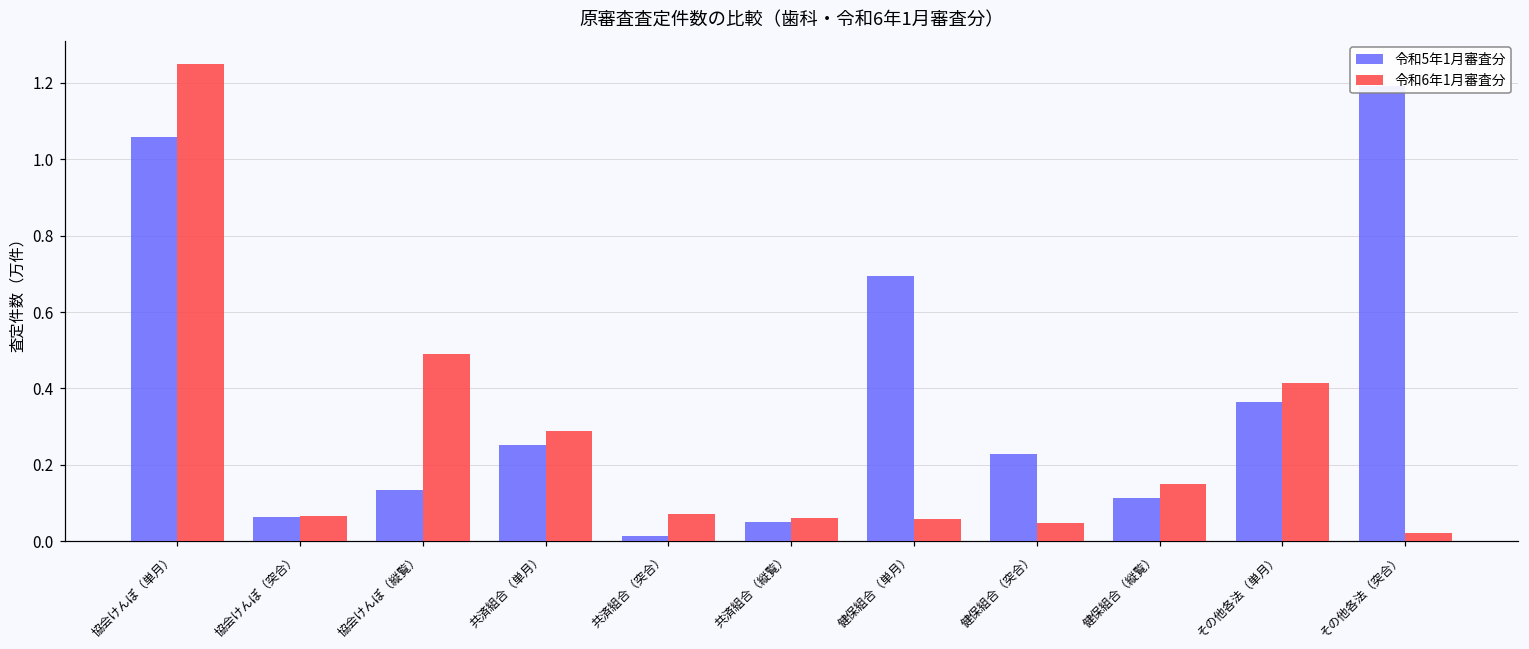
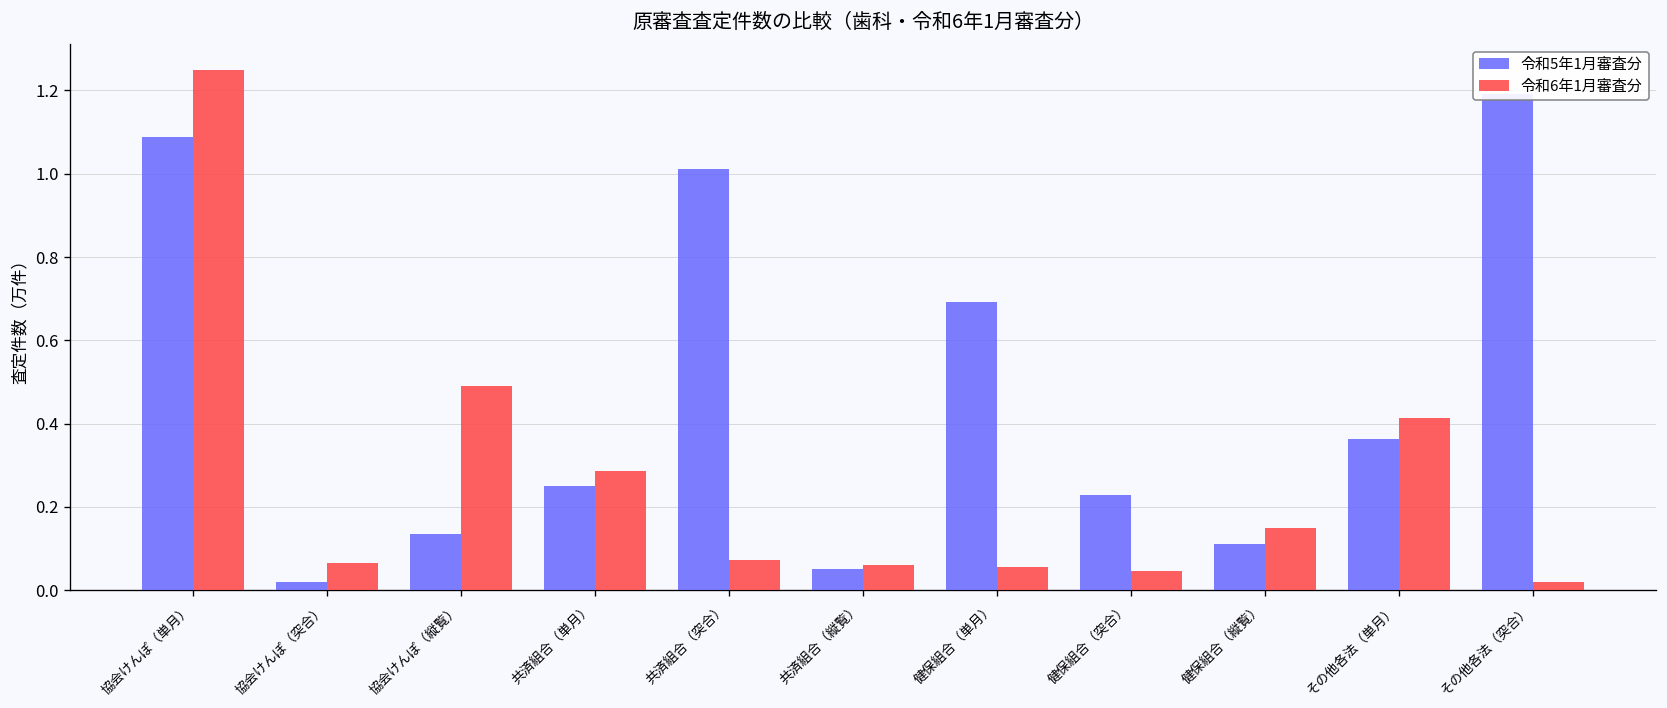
  {
    "令和5年1月審査分": {
-     "協会けんぽ（単月）": 1.06,
-     "協会けんぽ（突合）": 0.06,
+     "協会けんぽ（単月）": 1.09,
+     "協会けんぽ（突合）": 0.02,
      "協会けんぽ（縦覧）": 0.14,
      "共済組合（単月）": 0.25,
-     "共済組合（突合）": 0.01,
+     "共済組合（突合）": 1.01,
      "共済組合（縦覧）": 0.05,
      "健保組合（単月）": 0.69,
      "健保組合（突合）": 0.23,
      "健保組合（縦覧）": 0.11,
      "その他各法（単月）": 0.36
    },
    "令和6年1月審査分": {
      "協会けんぽ（単月）": 1.25,
      "協会けんぽ（突合）": 0.07,
      "協会けんぽ（縦覧）": 0.49,
      "共済組合（単月）": 0.29,
      "共済組合（突合）": 0.07,
      "共済組合（縦覧）": 0.06,
      "健保組合（単月）": 0.06,
      "健保組合（突合）": 0.05,
      "健保組合（縦覧）": 0.15,
      "その他各法（単月）": 0.41,
      "その他各法（突合）": 0.02
    }
  }
